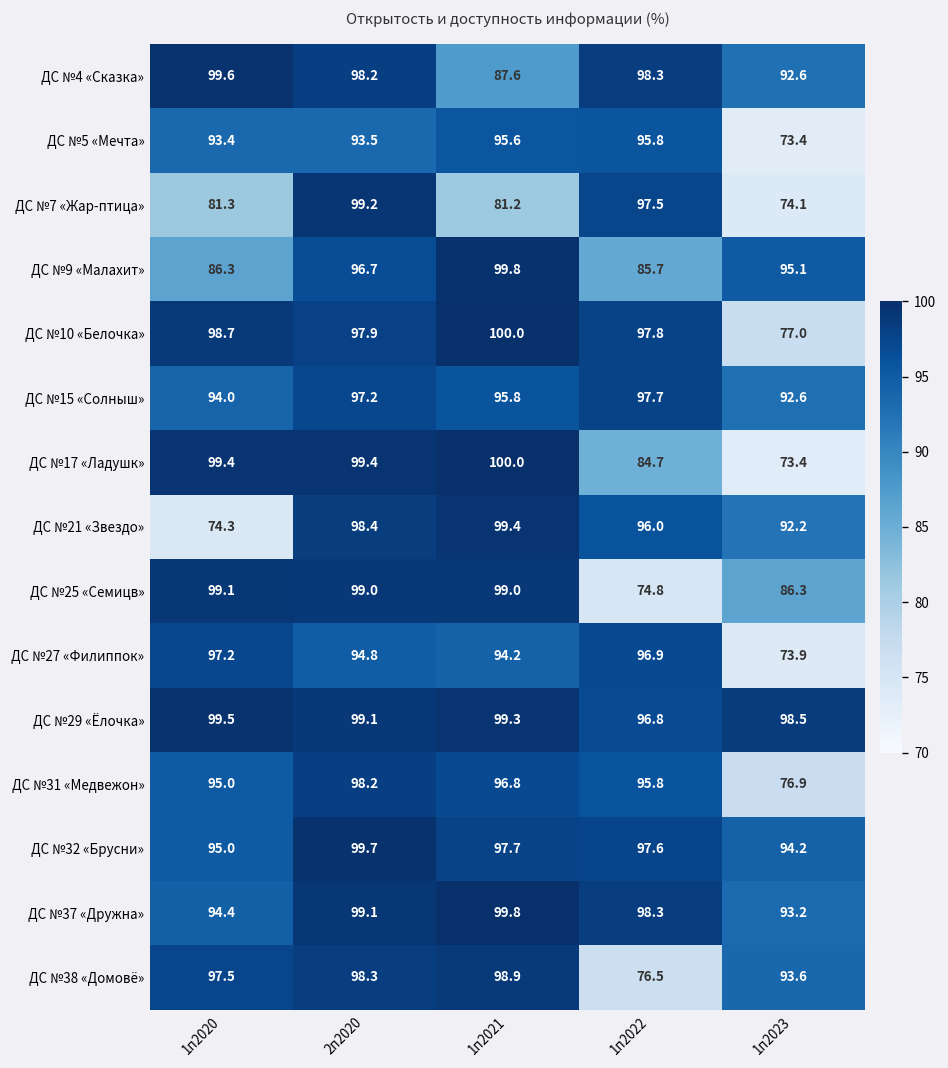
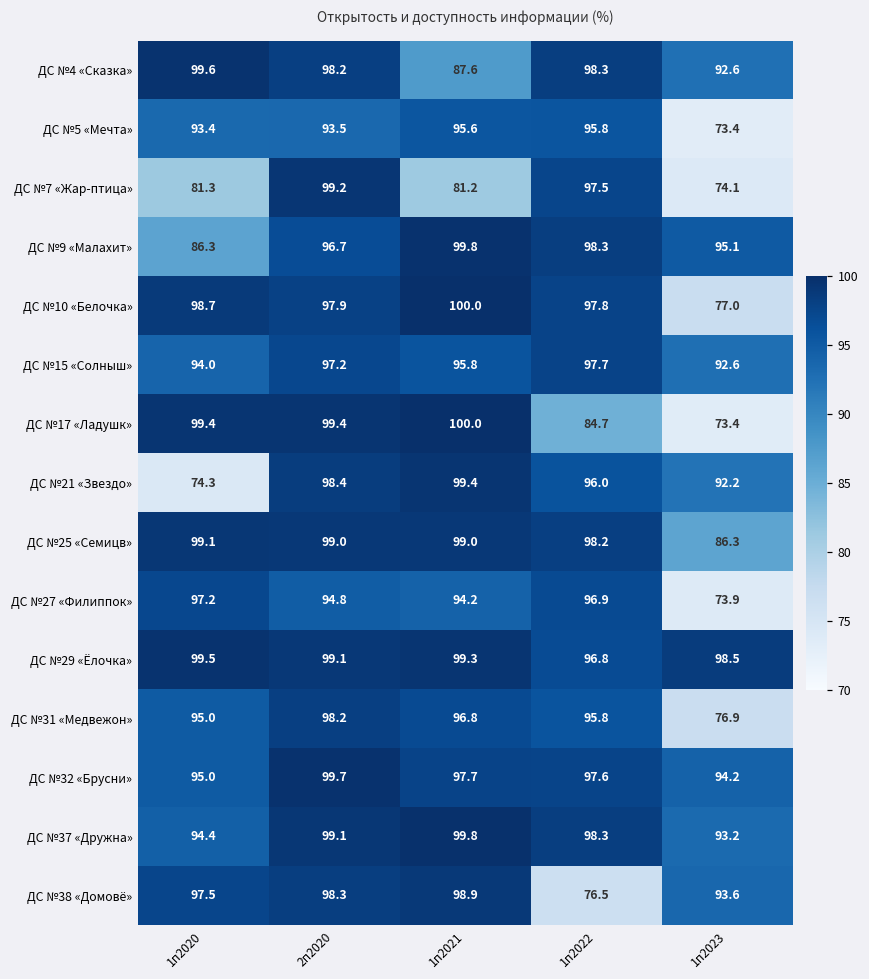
  {
    "ДС №4 «Сказка»": {
      "1п2020": 99.6,
      "2п2020": 98.2,
      "1п2021": 87.6,
      "1п2022": 98.3,
      "1п2023": 92.6
    },
    "ДС №5 «Мечта»": {
      "1п2020": 93.4,
      "2п2020": 93.5,
      "1п2021": 95.6,
      "1п2022": 95.8,
      "1п2023": 73.4
    },
    "ДС №7 «Жар-птица»": {
      "1п2020": 81.3,
      "2п2020": 99.2,
      "1п2021": 81.2,
      "1п2022": 97.5,
      "1п2023": 74.1
    },
    "ДС №9 «Малахит»": {
      "1п2020": 86.3,
      "2п2020": 96.7,
      "1п2021": 99.8,
-     "1п2022": 85.7,
+     "1п2022": 98.3,
      "1п2023": 95.1
    },
    "ДС №10 «Белочка»": {
      "1п2020": 98.7,
      "2п2020": 97.9,
      "1п2021": 100.0,
      "1п2022": 97.8,
      "1п2023": 77.0
    },
    "ДС №15 «Солныш»": {
      "1п2020": 94.0,
      "2п2020": 97.2,
      "1п2021": 95.8,
      "1п2022": 97.7,
      "1п2023": 92.6
    },
    "ДС №17 «Ладушк»": {
      "1п2020": 99.4,
      "2п2020": 99.4,
      "1п2021": 100.0,
      "1п2022": 84.7,
      "1п2023": 73.4
    },
    "ДС №21 «Звездо»": {
      "1п2020": 74.3,
      "2п2020": 98.4,
      "1п2021": 99.4,
      "1п2022": 96.0,
      "1п2023": 92.2
    },
    "ДС №25 «Семицв»": {
      "1п2020": 99.1,
      "2п2020": 99.0,
      "1п2021": 99.0,
-     "1п2022": 74.8,
+     "1п2022": 98.2,
      "1п2023": 86.3
    },
    "ДС №27 «Филиппок»": {
      "1п2020": 97.2,
      "2п2020": 94.8,
      "1п2021": 94.2,
      "1п2022": 96.9,
      "1п2023": 73.9
    },
    "ДС №29 «Ёлочка»": {
      "1п2020": 99.5,
      "2п2020": 99.1,
      "1п2021": 99.3,
      "1п2022": 96.8,
      "1п2023": 98.5
    },
    "ДС №31 «Медвежон»": {
      "1п2020": 95.0,
      "2п2020": 98.2,
      "1п2021": 96.8,
      "1п2022": 95.8,
      "1п2023": 76.9
    },
    "ДС №32 «Брусни»": {
      "1п2020": 95.0,
      "2п2020": 99.7,
      "1п2021": 97.7,
      "1п2022": 97.6,
      "1п2023": 94.2
    },
    "ДС №37 «Дружна»": {
      "1п2020": 94.4,
      "2п2020": 99.1,
      "1п2021": 99.8,
      "1п2022": 98.3,
      "1п2023": 93.2
    },
    "ДС №38 «Домовё»": {
      "1п2020": 97.5,
      "2п2020": 98.3,
      "1п2021": 98.9,
      "1п2022": 76.5,
      "1п2023": 93.6
    }
  }
